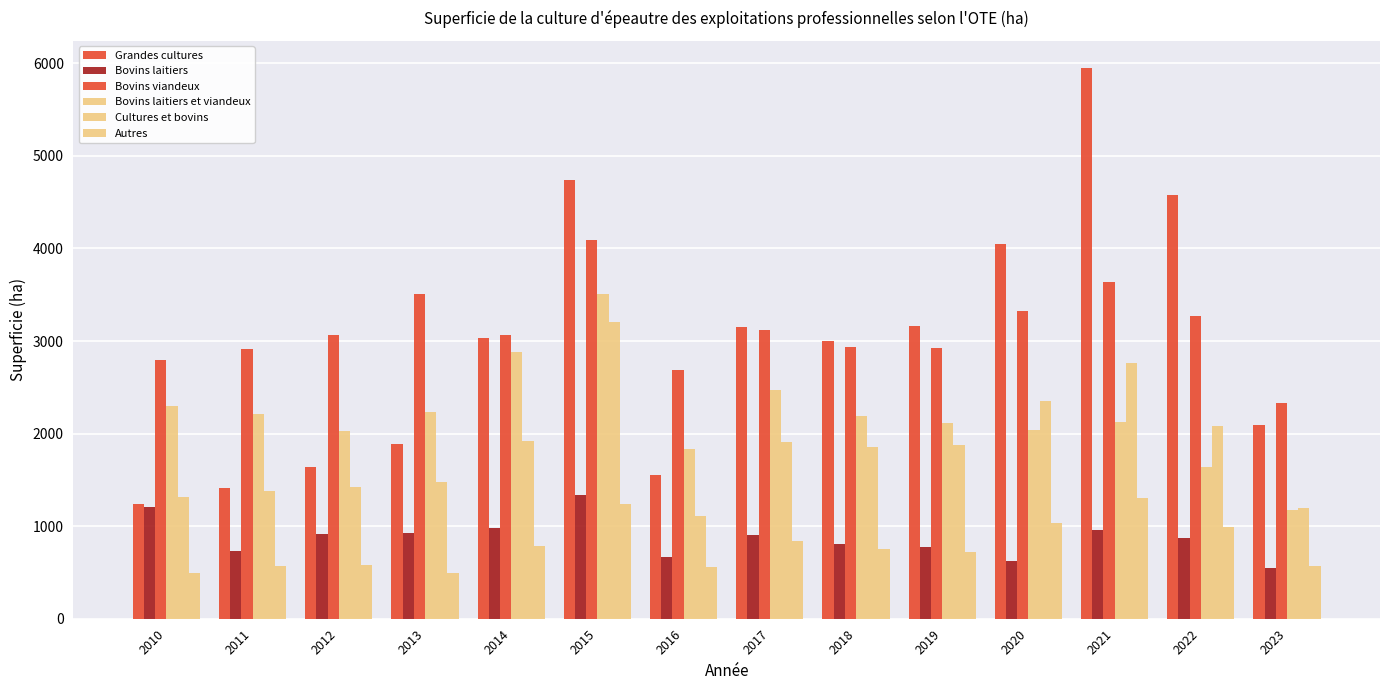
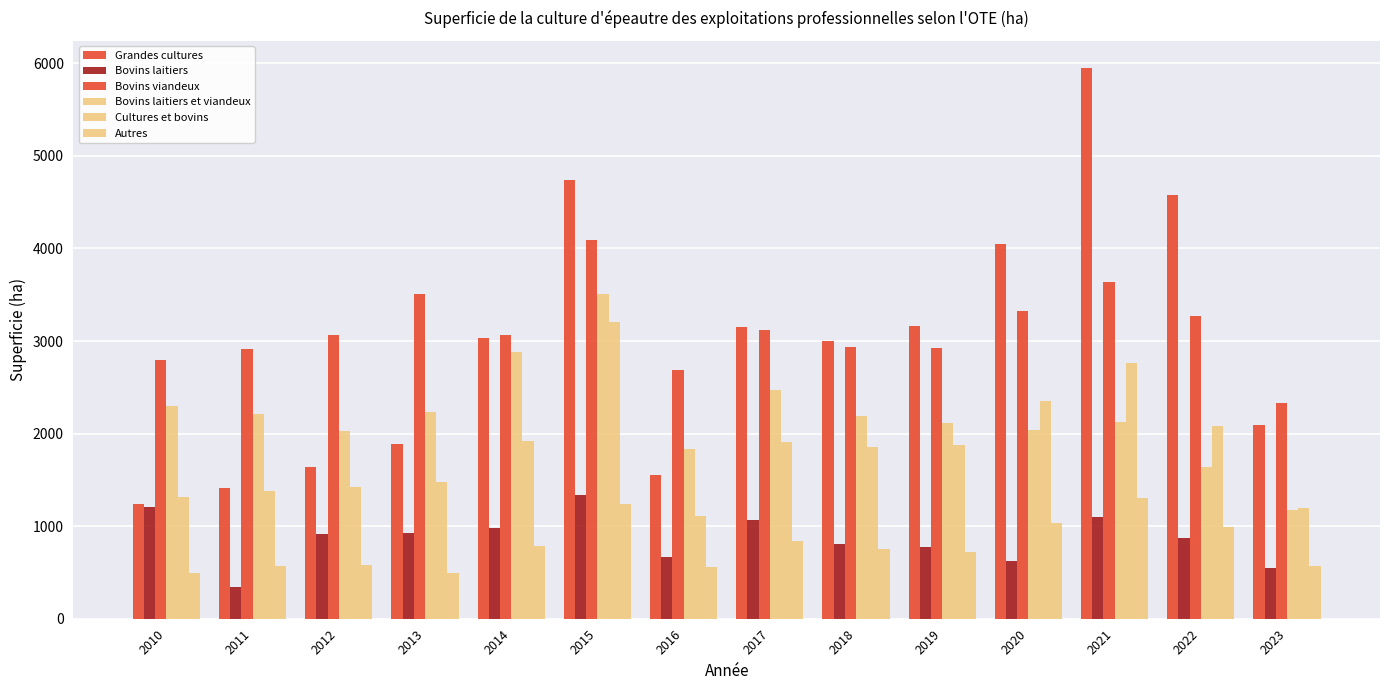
  {
    "Bovins laitiers": {
      "2010": 1200,
-     "2011": 700,
+     "2011": 300,
      "2012": 900,
      "2013": 900,
      "2014": 1000,
      "2015": 1300,
      "2016": 700,
-     "2017": 900,
+     "2017": 1100,
      "2018": 800,
      "2019": 800,
      "2020": 600,
-     "2021": 1000,
+     "2021": 1100,
      "2022": 900,
      "2023": 500
    }
  }
